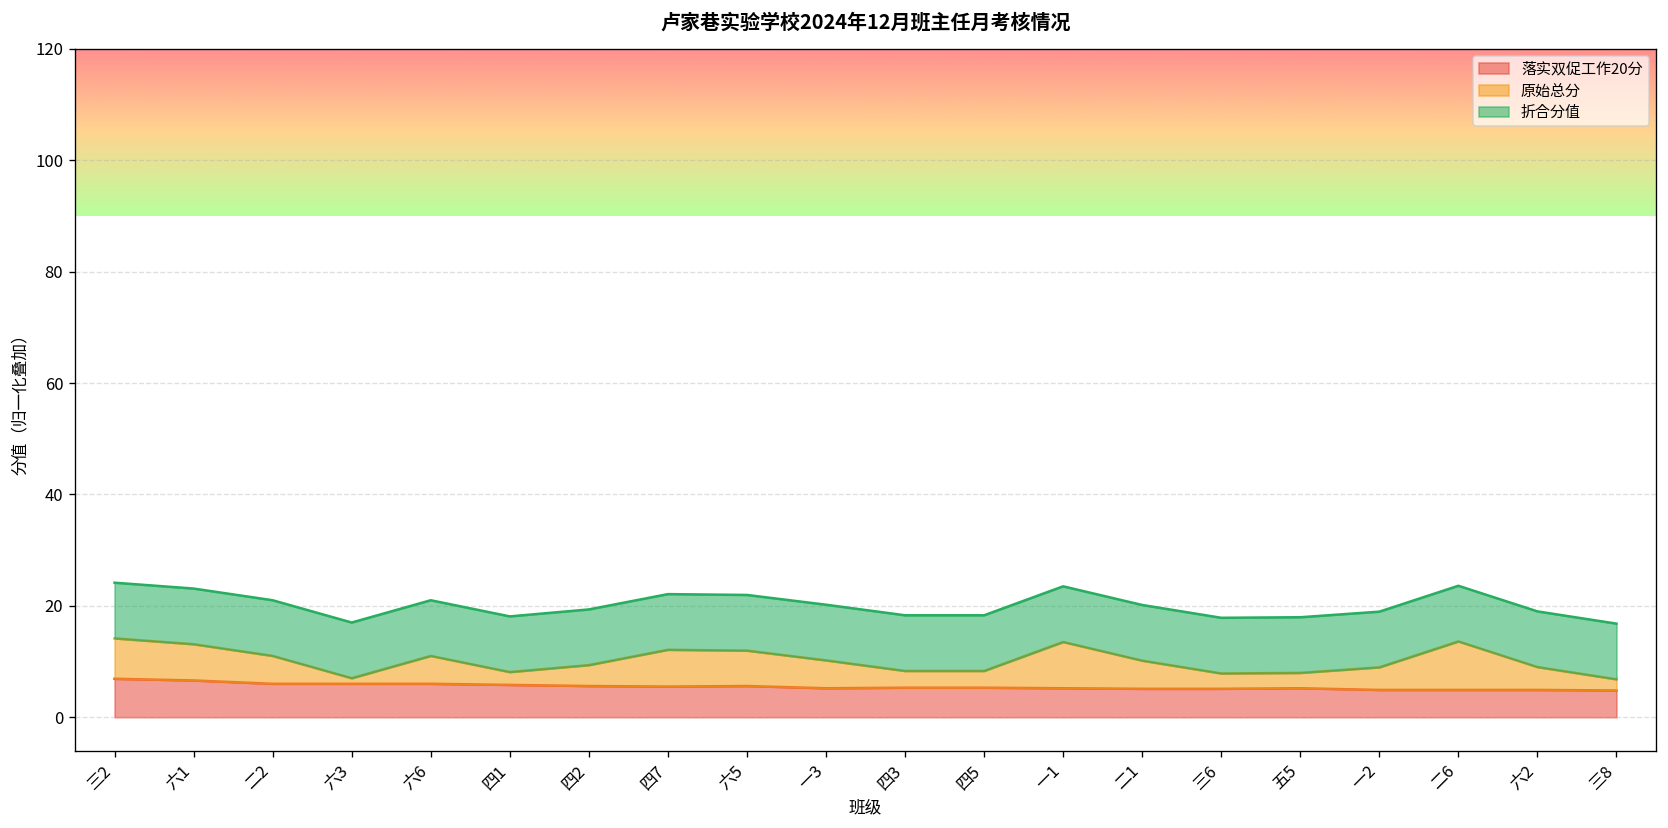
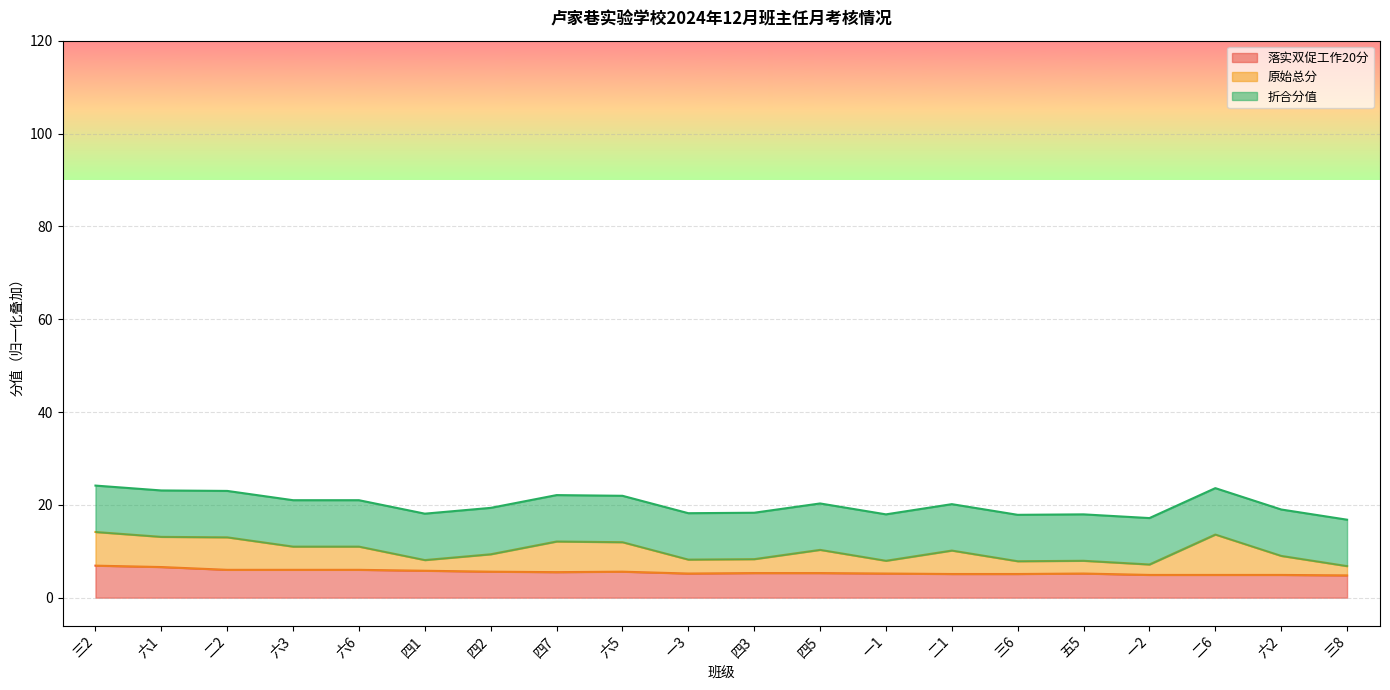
  {
    "落实双促工作20分": {
      "三2": 7,
      "六1": 7,
      "二2": 6,
      "六3": 6,
      "六6": 6,
      "四1": 6,
      "四2": 6,
      "四7": 6,
      "六5": 6,
      "一3": 5,
      "四3": 5,
      "四5": 5,
      "一1": 5,
      "二1": 5,
      "三6": 5,
      "五5": 5,
      "一2": 5,
      "二6": 5,
      "六2": 5,
      "三8": 5
    },
    "原始总分": {
      "三2": 7,
      "六1": 7,
-     "二2": 5,
-     "六3": 1,
+     "二2": 7,
+     "六3": 5,
      "六6": 5,
      "四1": 2,
      "四2": 4,
      "四7": 7,
      "六5": 6,
-     "一3": 5,
+     "一3": 3,
      "四3": 3,
-     "四5": 3,
-     "一1": 8,
+     "四5": 5,
+     "一1": 3,
      "二1": 5,
      "三6": 3,
      "五5": 3,
-     "一2": 4,
+     "一2": 2,
      "二6": 9,
      "六2": 4,
      "三8": 2
    },
    "折合分值": {
      "三2": 10,
      "六1": 10,
      "二2": 10,
      "六3": 10,
      "六6": 10,
      "四1": 10,
      "四2": 10,
      "四7": 10,
      "六5": 10,
      "一3": 10,
      "四3": 10,
      "四5": 10,
      "一1": 10,
      "二1": 10,
      "三6": 10,
      "五5": 10,
      "一2": 10,
      "二6": 10,
      "六2": 10,
      "三8": 10
    }
  }
